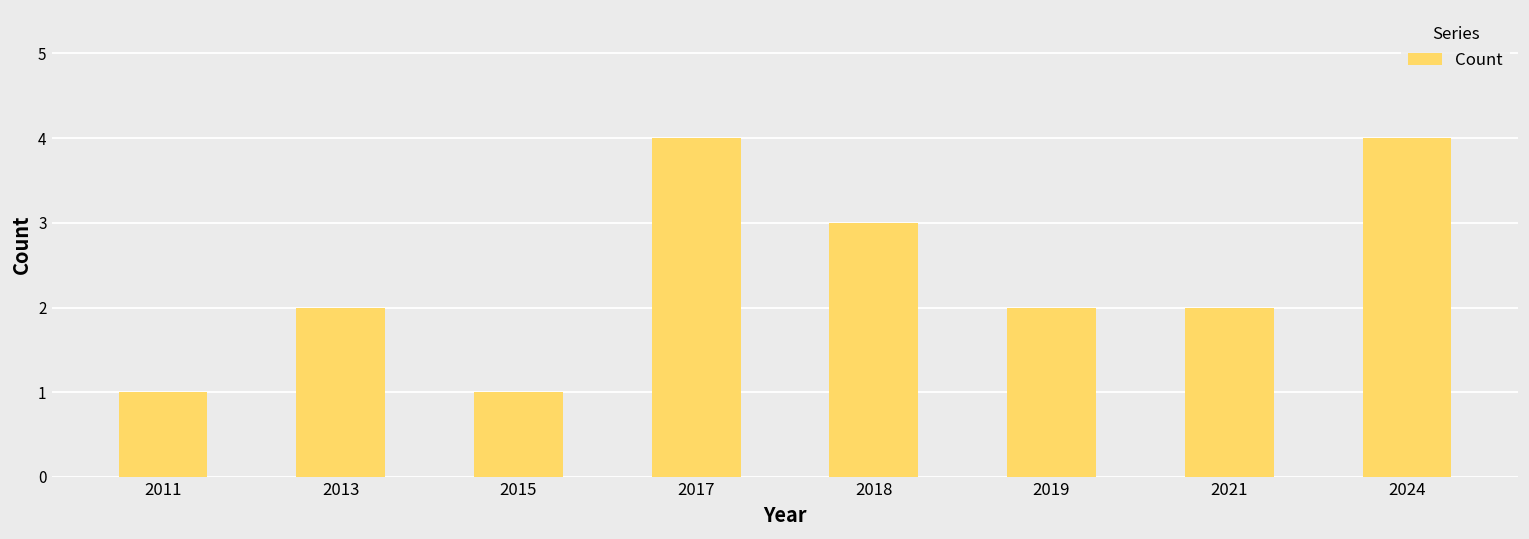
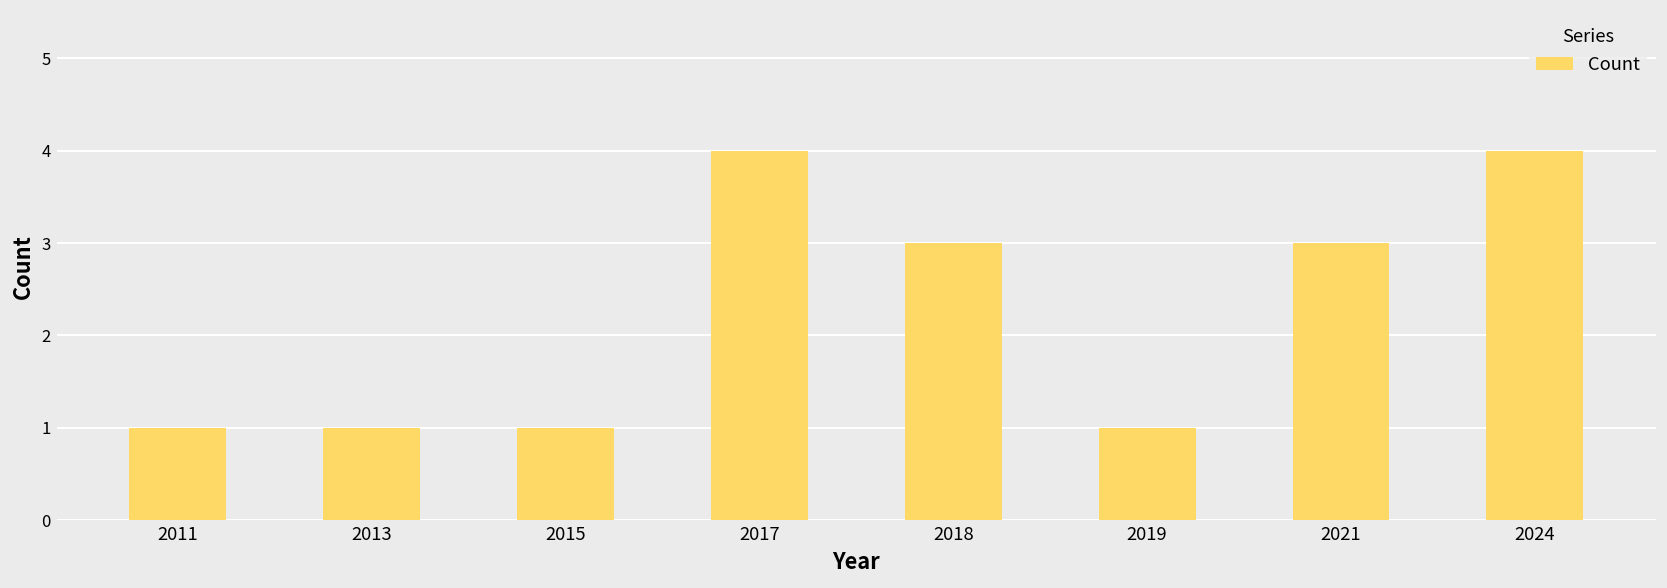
  {
    "2011": 1,
-   "2013": 2,
+   "2013": 1,
    "2015": 1,
    "2017": 4,
    "2018": 3,
-   "2019": 2,
-   "2021": 2,
+   "2019": 1,
+   "2021": 3,
    "2024": 4
  }
